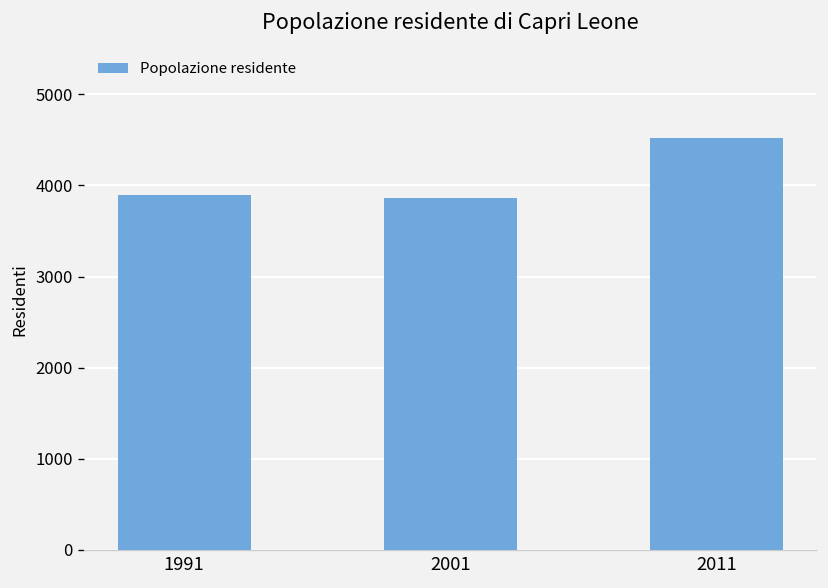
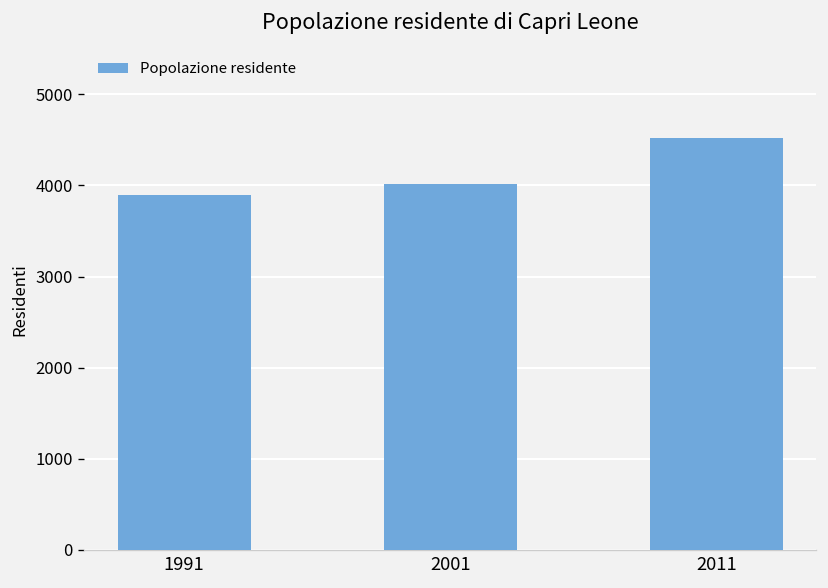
  {
    "1991": 3900,
-   "2001": 3900,
+   "2001": 4000,
    "2011": 4500
  }
